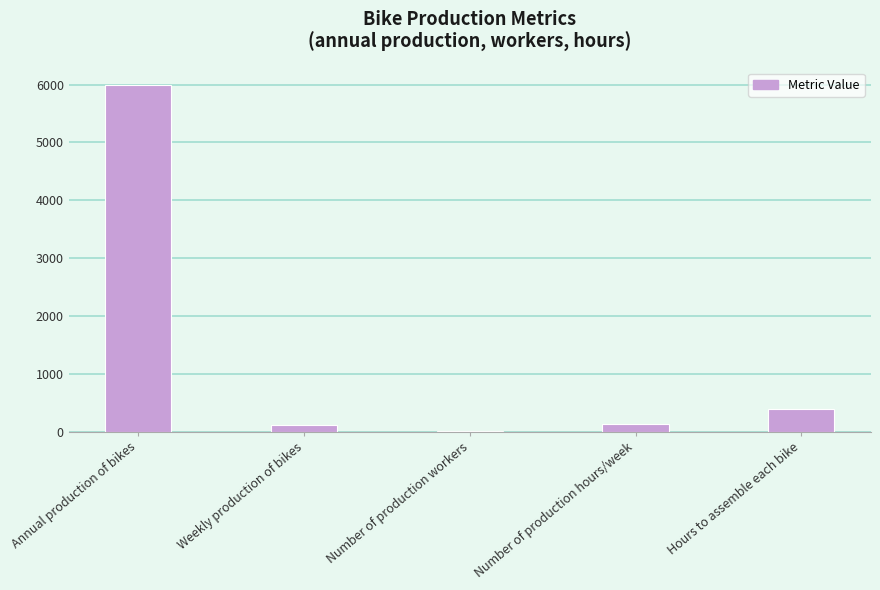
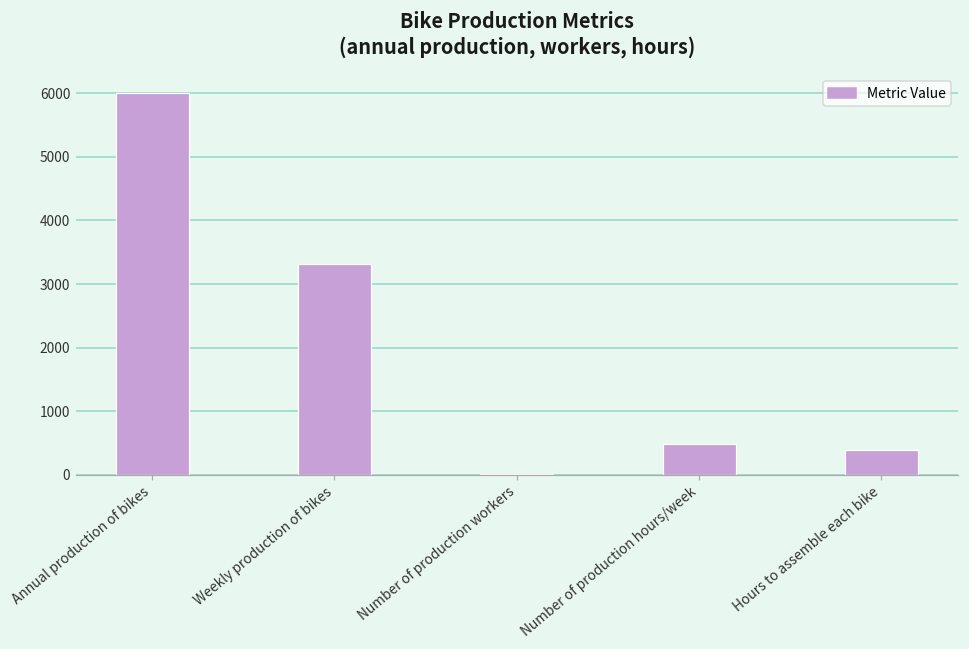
  {
    "Annual production of bikes": 6000,
-   "Weekly production of bikes": 100,
-   "Number of production hours/week": 100,
+   "Weekly production of bikes": 3300,
+   "Number of production hours/week": 500,
    "Hours to assemble each bike": 400
  }
